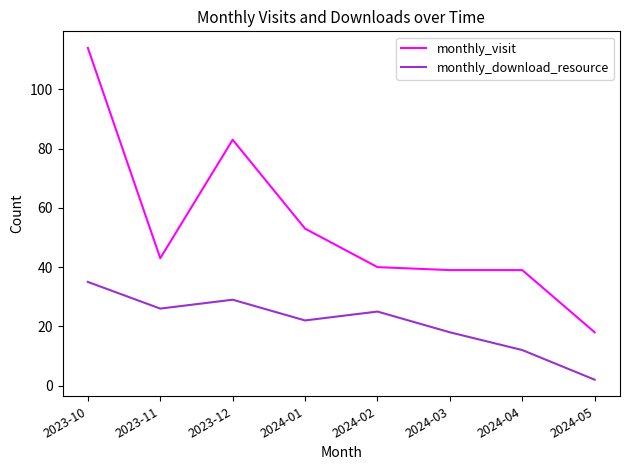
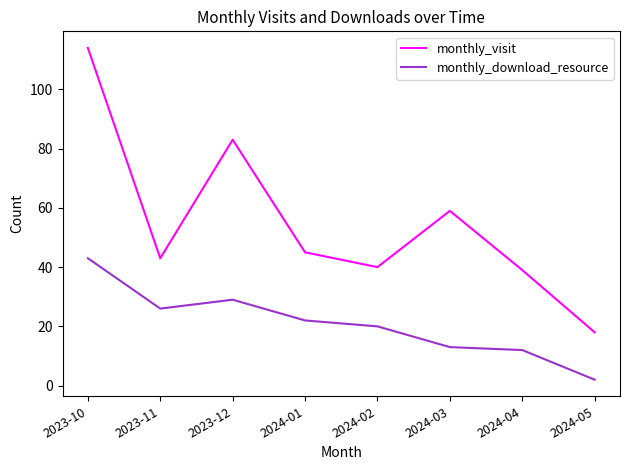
  {
    "monthly_visit": {
      "2023-10": 114,
      "2023-11": 43,
      "2023-12": 83,
-     "2024-01": 53,
+     "2024-01": 45,
      "2024-02": 40,
-     "2024-03": 39,
+     "2024-03": 59,
      "2024-04": 39,
      "2024-05": 18
    },
    "monthly_download_resource": {
-     "2023-10": 35,
+     "2023-10": 43,
      "2023-11": 26,
      "2023-12": 29,
      "2024-01": 22,
-     "2024-02": 25,
-     "2024-03": 18,
+     "2024-02": 20,
+     "2024-03": 13,
      "2024-04": 12,
      "2024-05": 2
    }
  }
